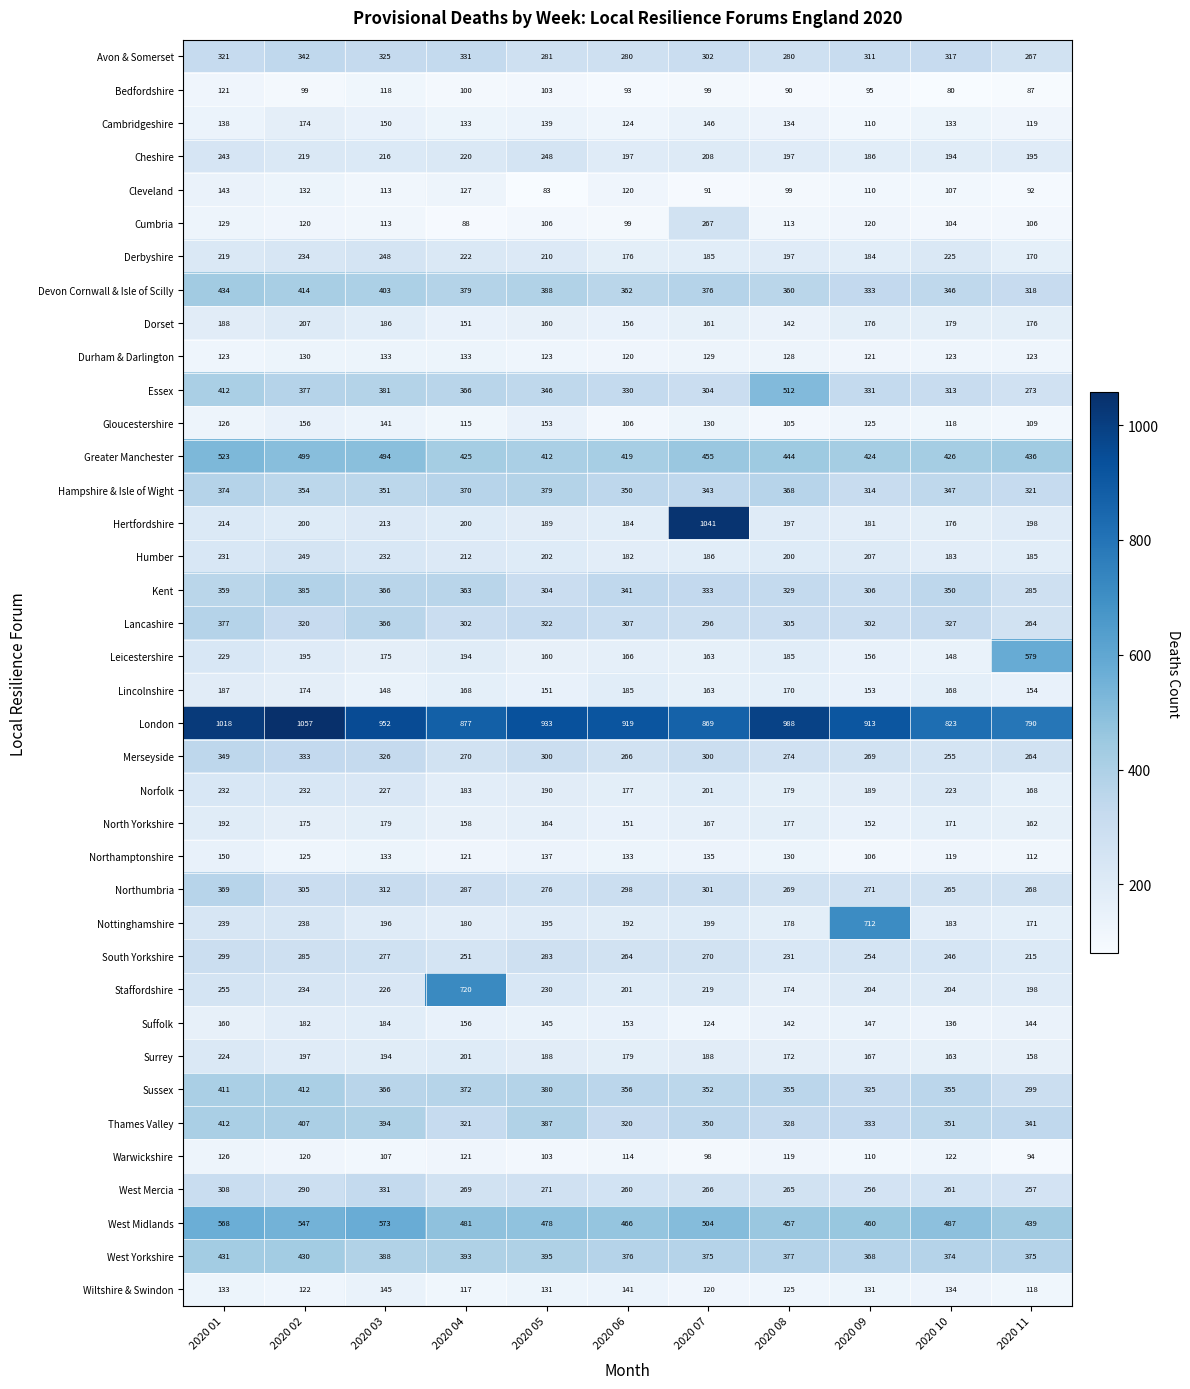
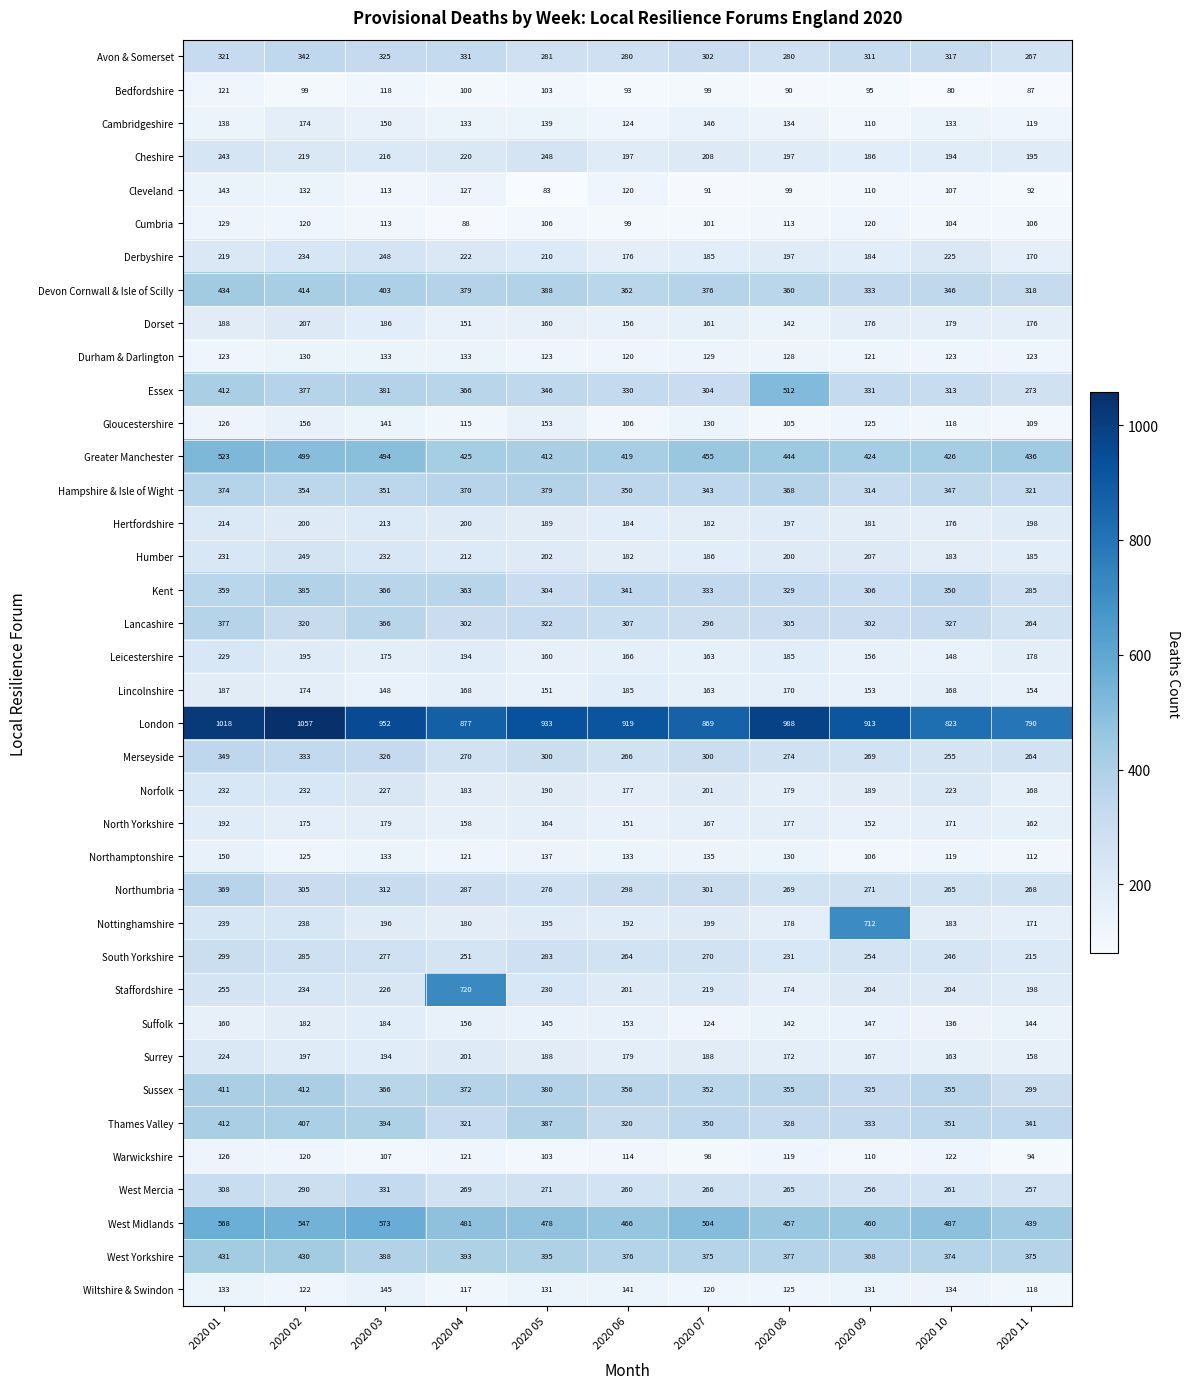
  {
    "Cumbria": {
      "2020 01": 129,
      "2020 02": 120,
      "2020 03": 113,
      "2020 04": 88,
      "2020 05": 106,
      "2020 06": 99,
-     "2020 07": 267,
+     "2020 07": 101,
      "2020 08": 113,
      "2020 09": 120,
      "2020 10": 104,
      "2020 11": 106
    },
    "Hertfordshire": {
      "2020 01": 214,
      "2020 02": 200,
      "2020 03": 213,
      "2020 04": 200,
      "2020 05": 189,
      "2020 06": 184,
-     "2020 07": 1041,
+     "2020 07": 182,
      "2020 08": 197,
      "2020 09": 181,
      "2020 10": 176,
      "2020 11": 198
    },
    "Leicestershire": {
      "2020 01": 229,
      "2020 02": 195,
      "2020 03": 175,
      "2020 04": 194,
      "2020 05": 160,
      "2020 06": 166,
      "2020 07": 163,
      "2020 08": 185,
      "2020 09": 156,
      "2020 10": 148,
-     "2020 11": 579
+     "2020 11": 178
    }
  }
